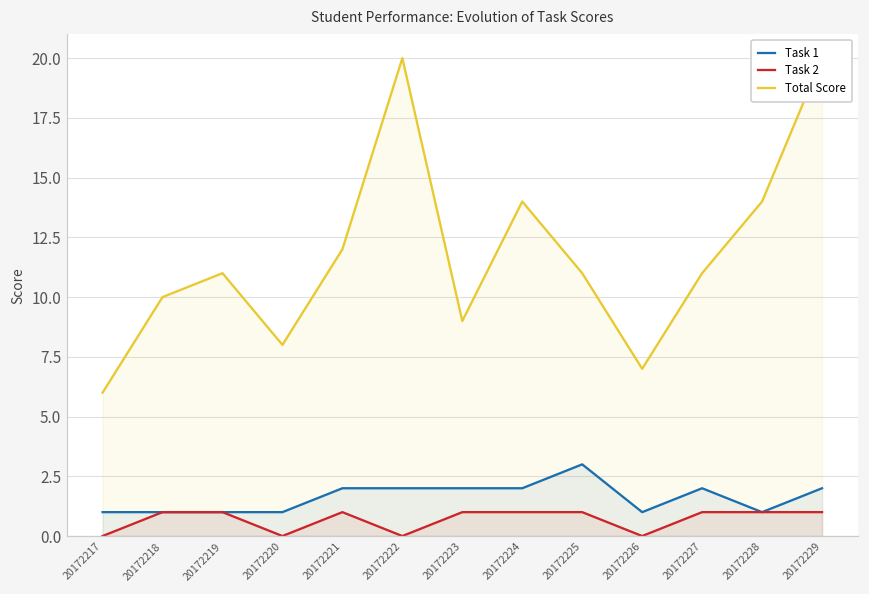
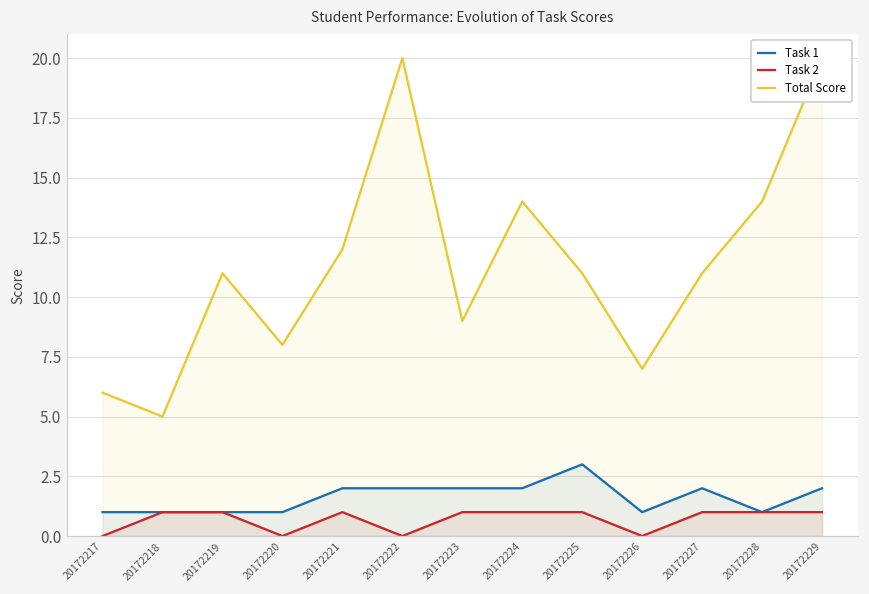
  {
    "Task 1": {
      "20172217": 1,
      "20172220": 1,
      "20172221": 2,
      "20172222": 2,
      "20172223": 2,
      "20172224": 2,
      "20172225": 3,
      "20172226": 1,
      "20172227": 2,
      "20172229": 2
    },
    "Task 2": {
      "20172217": 0,
      "20172220": 0,
      "20172221": 1,
      "20172222": 0,
      "20172223": 1,
      "20172224": 1,
      "20172225": 1,
      "20172226": 0,
      "20172227": 1,
      "20172229": 1
    },
    "Total Score": {
      "20172217": 6,
-     "20172218": 10,
+     "20172218": 5,
      "20172219": 11,
      "20172220": 8,
      "20172221": 12,
      "20172222": 20,
      "20172223": 9,
      "20172224": 14,
      "20172225": 11,
      "20172226": 7,
      "20172227": 11,
      "20172228": 14
    }
  }
